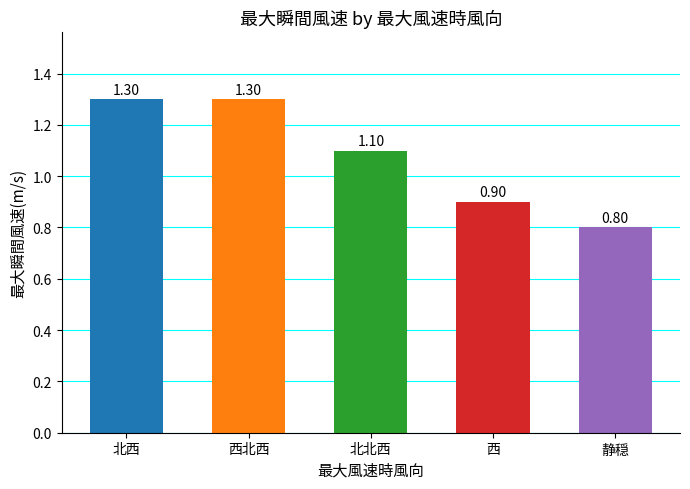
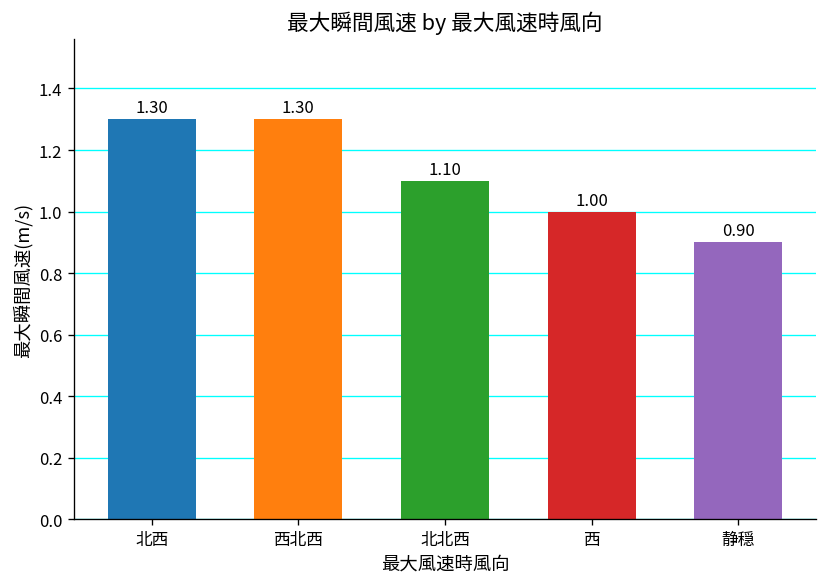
  {
    "北西": 1.30,
    "西北西": 1.30,
    "北北西": 1.10,
-   "西": 0.90,
-   "静穏": 0.80
+   "西": 1.00,
+   "静穏": 0.90
  }
